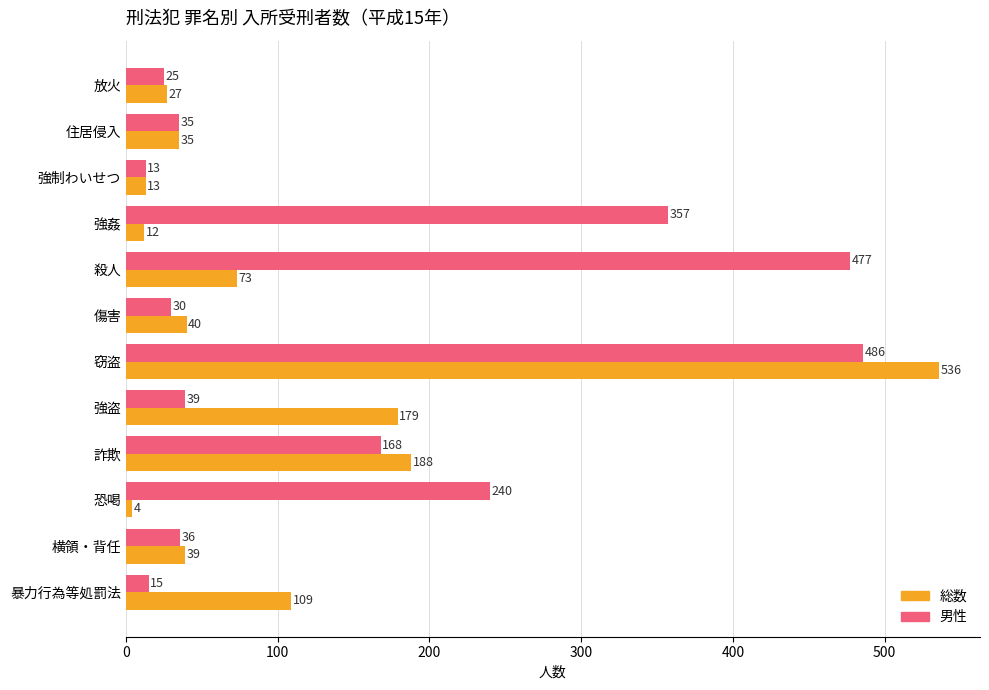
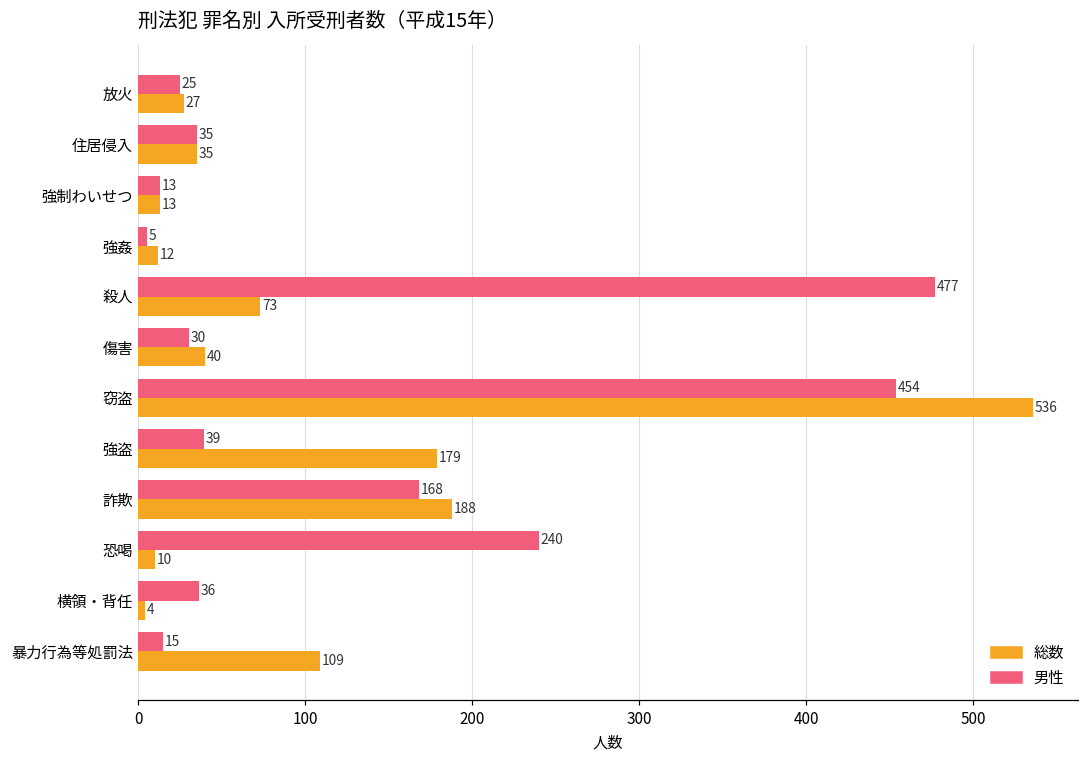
  {
    "総数": {
      "放火": 27,
      "住居侵入": 35,
      "強制わいせつ": 13,
      "強姦": 12,
      "殺人": 73,
      "傷害": 40,
      "窃盗": 536,
      "強盗": 179,
      "詐欺": 188,
-     "恐喝": 4,
-     "横領・背任": 39,
+     "恐喝": 10,
+     "横領・背任": 4,
      "暴力行為等処罰法": 109
    },
    "男性": {
      "放火": 25,
      "住居侵入": 35,
      "強制わいせつ": 13,
-     "強姦": 357,
+     "強姦": 5,
      "殺人": 477,
      "傷害": 30,
-     "窃盗": 486,
+     "窃盗": 454,
      "強盗": 39,
      "詐欺": 168,
      "恐喝": 240,
      "横領・背任": 36,
      "暴力行為等処罰法": 15
    }
  }
